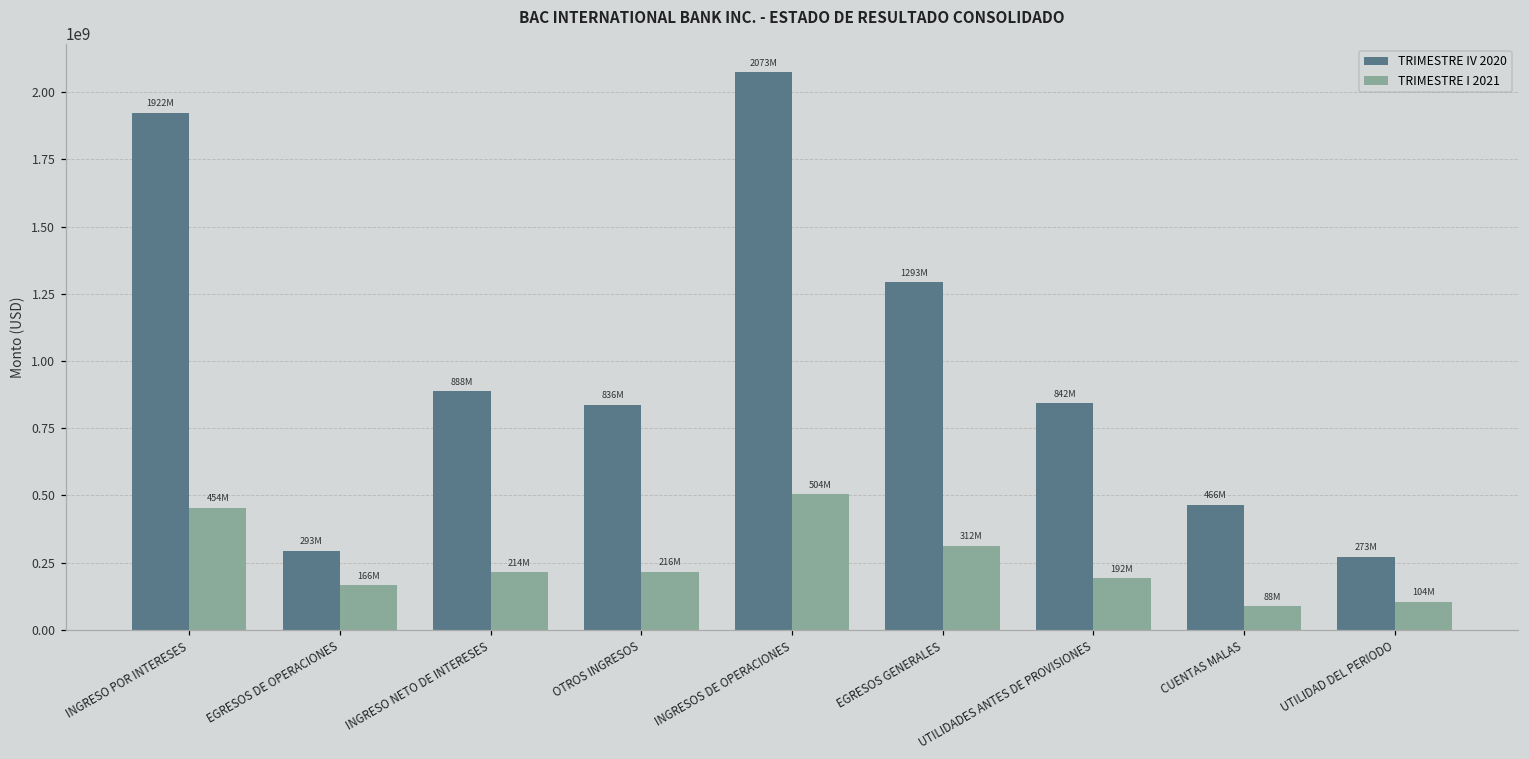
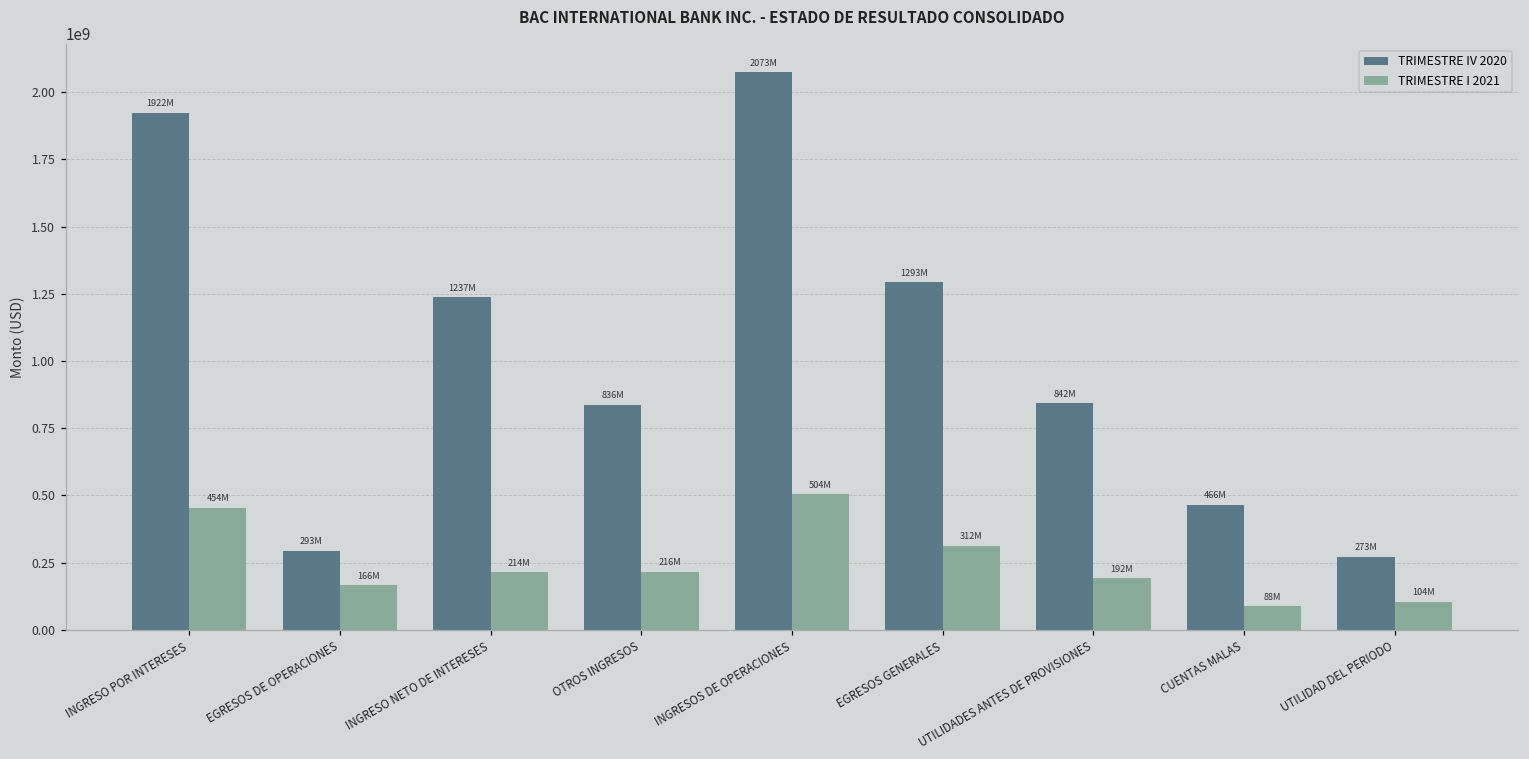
  {
    "TRIMESTRE IV 2020": {
      "INGRESO POR INTERESES": "1922M",
      "EGRESOS DE OPERACIONES": "293M",
-     "INGRESO NETO DE INTERESES": "888M",
+     "INGRESO NETO DE INTERESES": "1237M",
      "OTROS INGRESOS": "836M",
      "INGRESOS DE OPERACIONES": "2073M",
      "EGRESOS GENERALES": "1293M",
      "UTILIDADES ANTES DE PROVISIONES": "842M",
      "CUENTAS MALAS": "466M",
      "UTILIDAD DEL PERIODO": "273M"
    },
    "TRIMESTRE I 2021": {
      "INGRESO POR INTERESES": "454M",
      "EGRESOS DE OPERACIONES": "166M",
      "INGRESO NETO DE INTERESES": "214M",
      "OTROS INGRESOS": "216M",
      "INGRESOS DE OPERACIONES": "504M",
      "EGRESOS GENERALES": "312M",
      "UTILIDADES ANTES DE PROVISIONES": "192M",
      "CUENTAS MALAS": "88M",
      "UTILIDAD DEL PERIODO": "104M"
    }
  }
